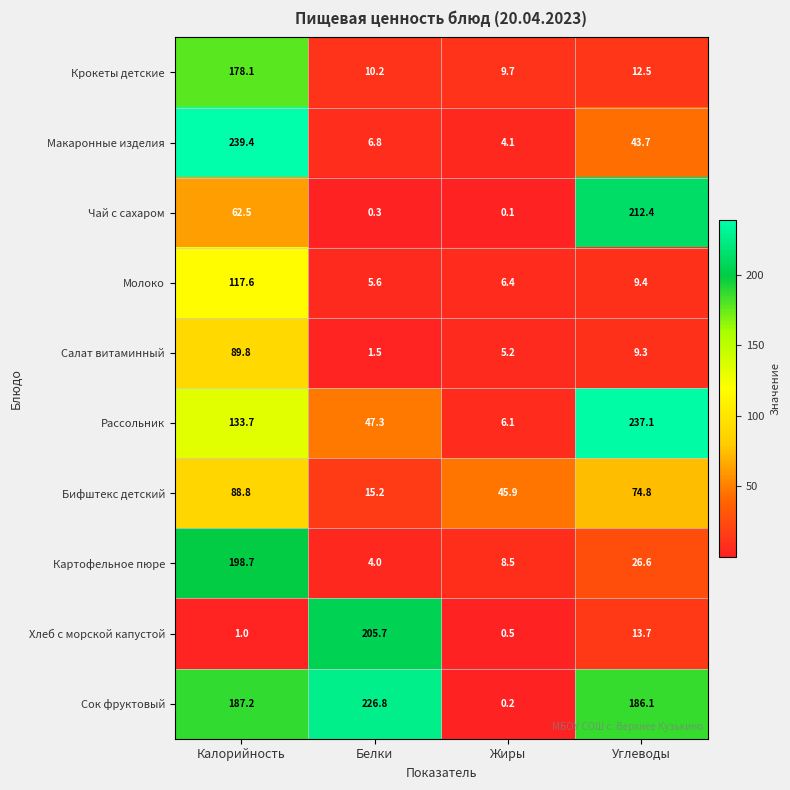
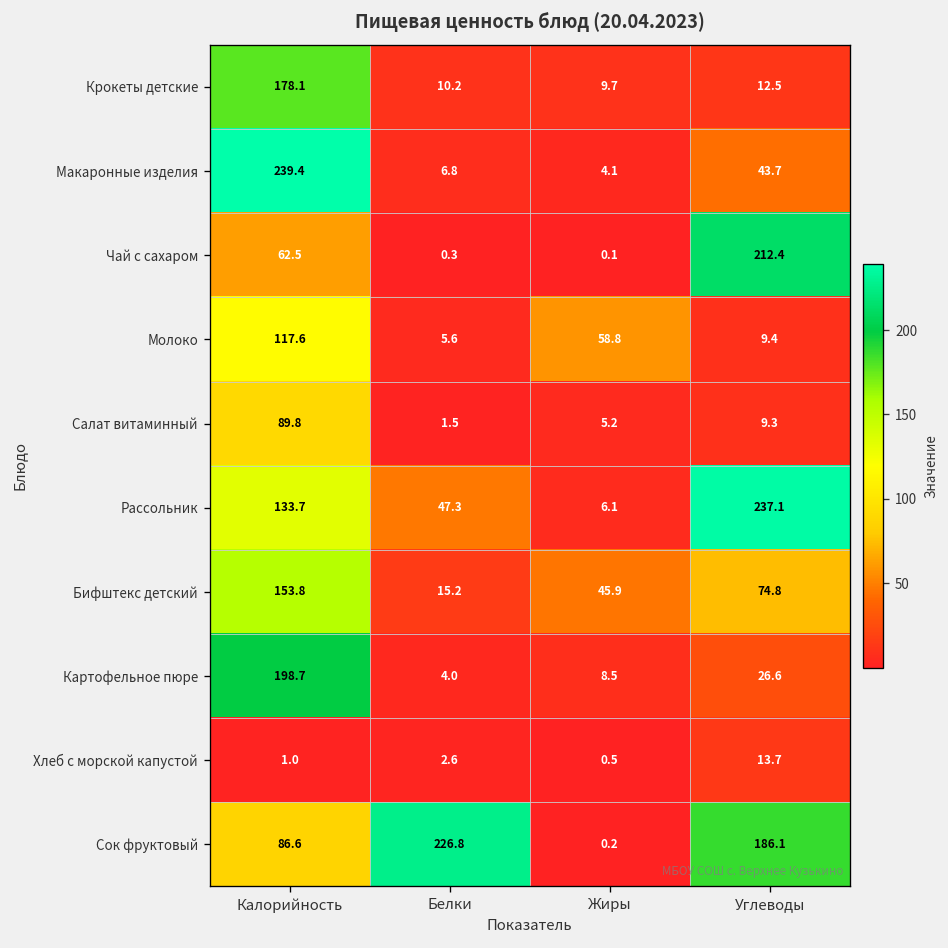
  {
    "Крокеты детские": {
      "Калорийность": 178.1,
      "Белки": 10.2,
      "Жиры": 9.7,
      "Углеводы": 12.5
    },
    "Макаронные изделия": {
      "Калорийность": 239.4,
      "Белки": 6.8,
      "Жиры": 4.1,
      "Углеводы": 43.7
    },
    "Чай с сахаром": {
      "Калорийность": 62.5,
      "Белки": 0.3,
      "Жиры": 0.1,
      "Углеводы": 212.4
    },
    "Молоко": {
      "Калорийность": 117.6,
      "Белки": 5.6,
-     "Жиры": 6.4,
+     "Жиры": 58.8,
      "Углеводы": 9.4
    },
    "Салат витаминный": {
      "Калорийность": 89.8,
      "Белки": 1.5,
      "Жиры": 5.2,
      "Углеводы": 9.3
    },
    "Рассольник": {
      "Калорийность": 133.7,
      "Белки": 47.3,
      "Жиры": 6.1,
      "Углеводы": 237.1
    },
    "Бифштекс детский": {
-     "Калорийность": 88.8,
+     "Калорийность": 153.8,
      "Белки": 15.2,
      "Жиры": 45.9,
      "Углеводы": 74.8
    },
    "Картофельное пюре": {
      "Калорийность": 198.7,
      "Белки": 4.0,
      "Жиры": 8.5,
      "Углеводы": 26.6
    },
    "Хлеб с морской капустой": {
      "Калорийность": 1.0,
-     "Белки": 205.7,
+     "Белки": 2.6,
      "Жиры": 0.5,
      "Углеводы": 13.7
    },
    "Сок фруктовый": {
-     "Калорийность": 187.2,
+     "Калорийность": 86.6,
      "Белки": 226.8,
      "Жиры": 0.2
    }
  }
